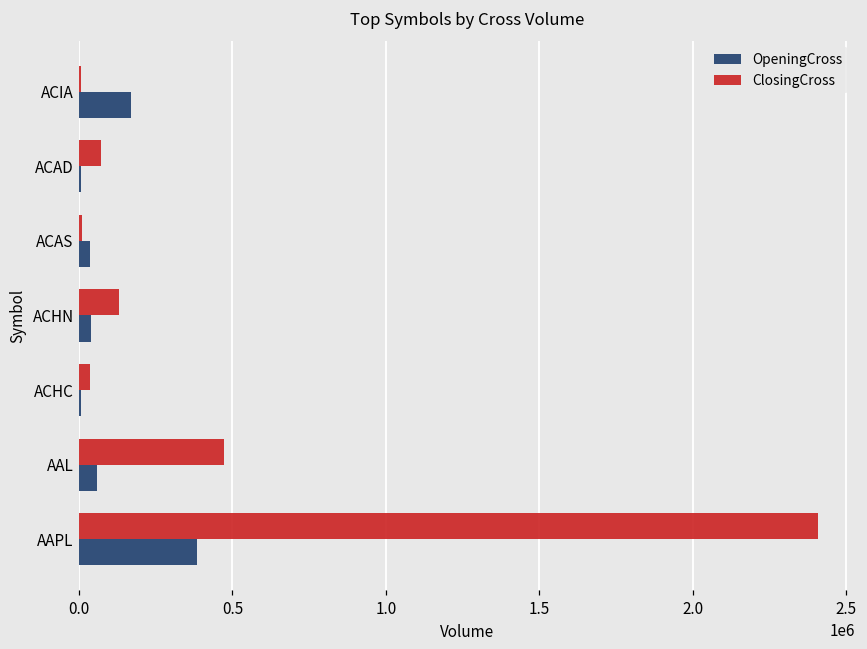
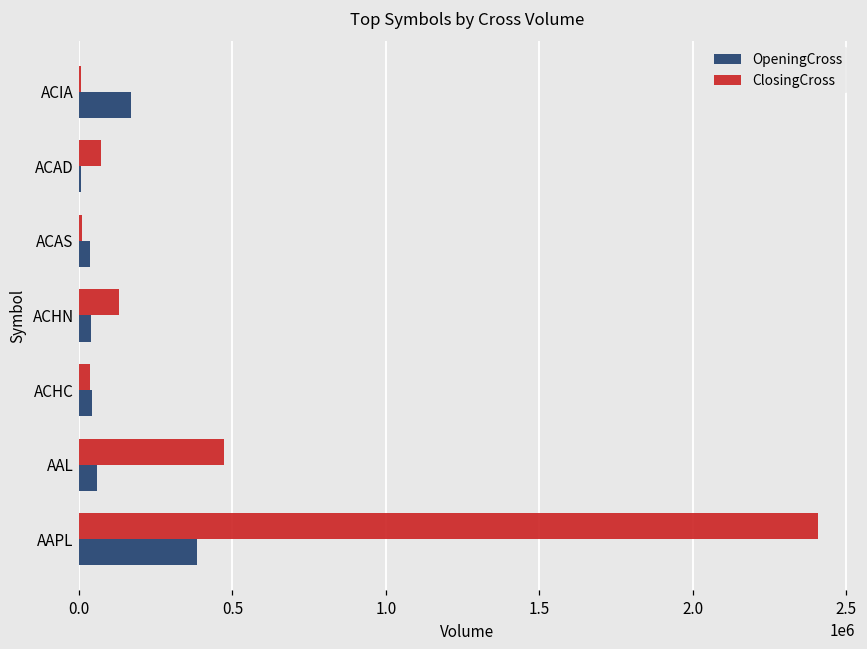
  {
    "OpeningCross": {
      "ACIA": 170000,
      "ACAS": 40000,
      "ACHN": 40000,
-     "ACHC": 10000,
+     "ACHC": 40000,
      "AAL": 60000,
      "AAPL": 390000
    },
    "ClosingCross": {
      "ACAD": 70000,
      "ACAS": 10000,
      "ACHN": 130000,
      "ACHC": 40000,
      "AAL": 470000,
      "AAPL": 2410000
    }
  }
